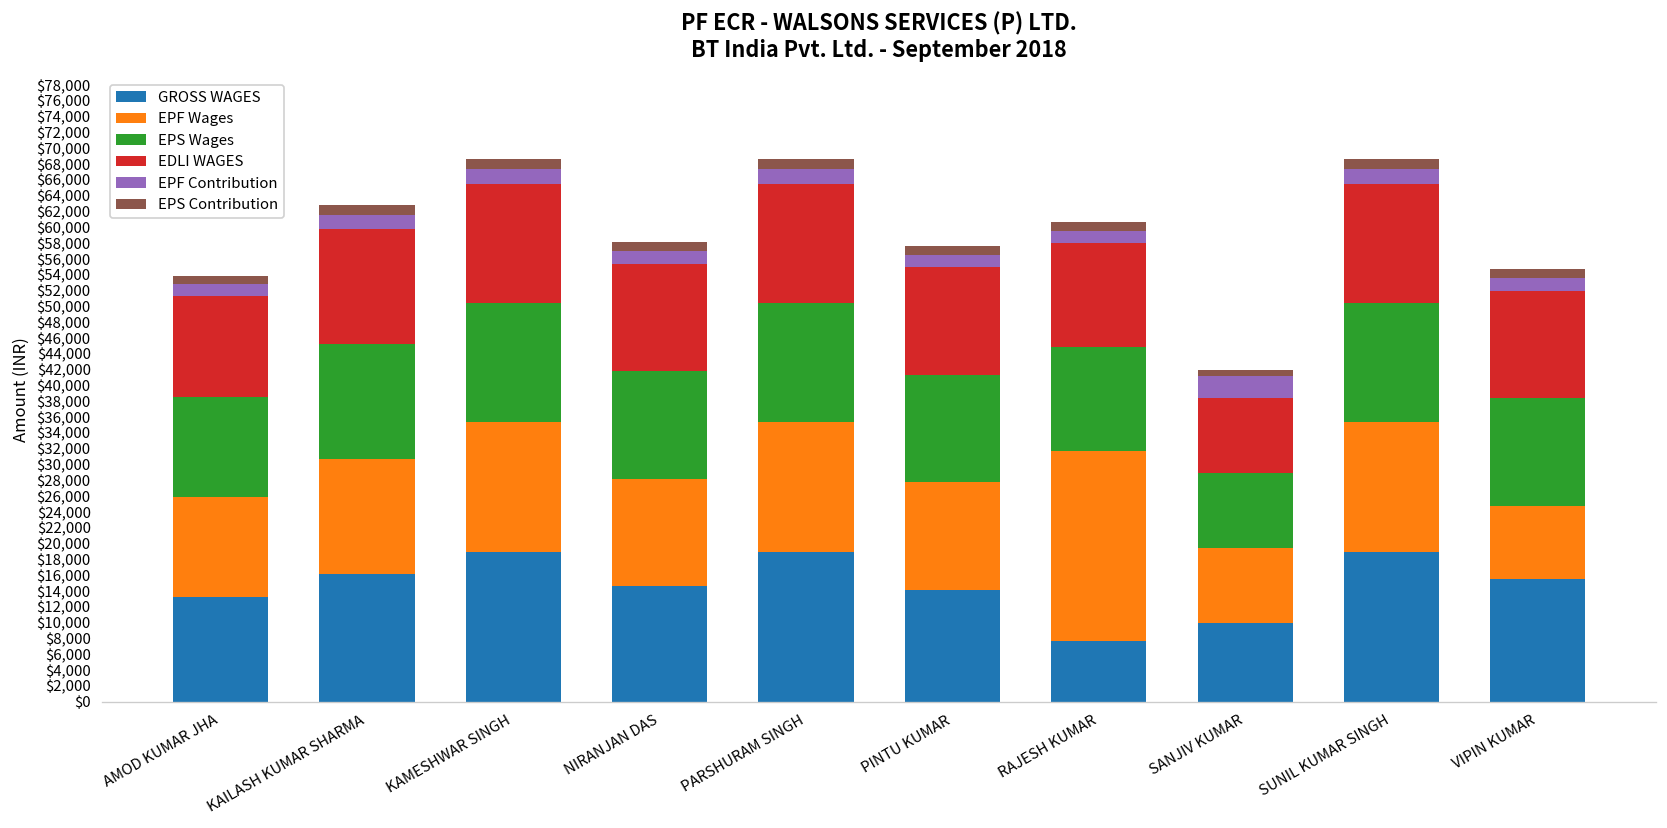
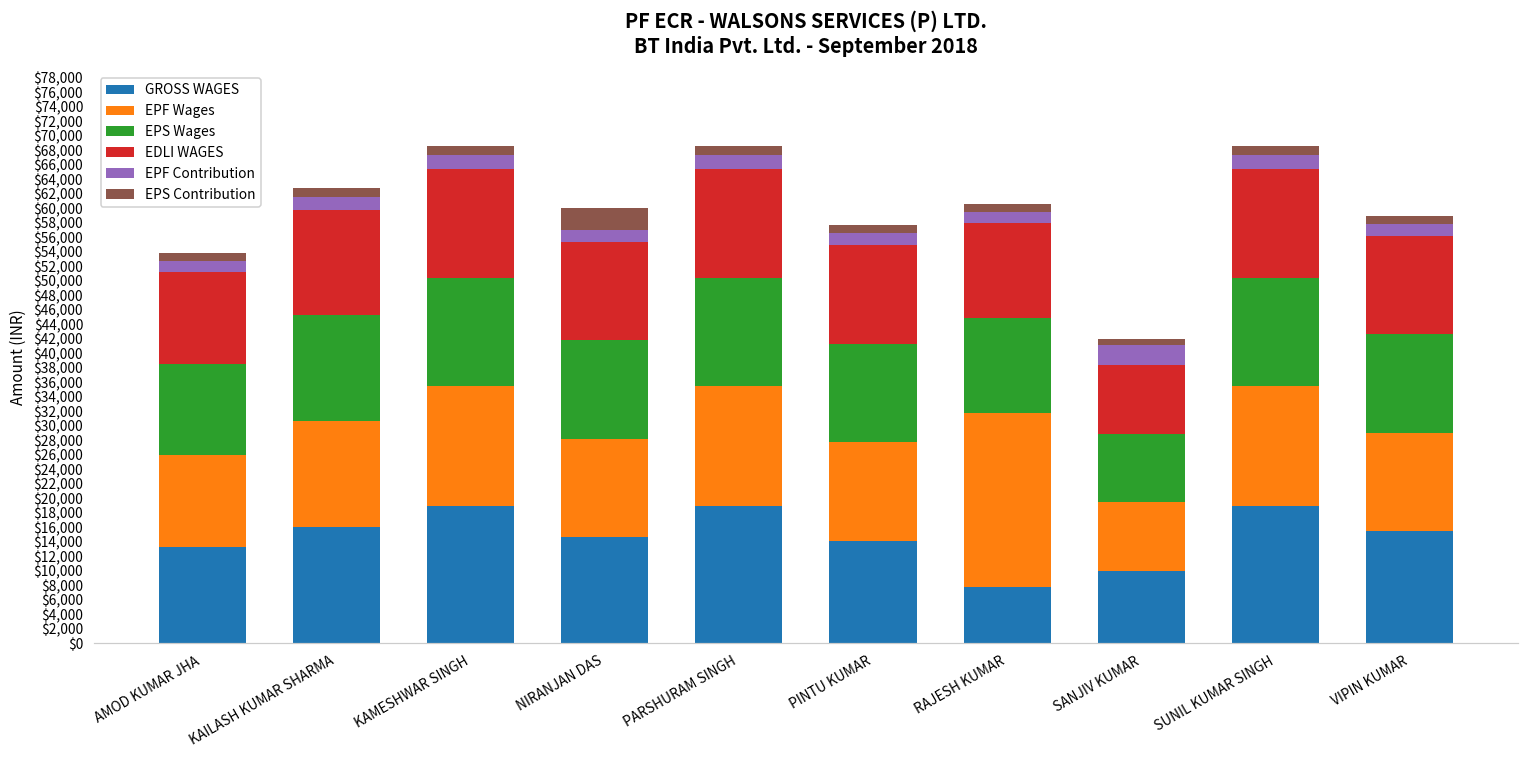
  {
    "GROSS WAGES": {
      "AMOD KUMAR JHA": "$13,000",
      "KAILASH KUMAR SHARMA": "$16,000",
      "KAMESHWAR SINGH": "$19,000",
      "NIRANJAN DAS": "$15,000",
      "PARSHURAM SINGH": "$19,000",
      "PINTU KUMAR": "$14,000",
      "RAJESH KUMAR": "$8,000",
      "SANJIV KUMAR": "$10,000",
      "SUNIL KUMAR SINGH": "$19,000",
      "VIPIN KUMAR": "$15,000"
    },
    "EPF Wages": {
      "AMOD KUMAR JHA": "$13,000",
      "KAILASH KUMAR SHARMA": "$15,000",
      "KAMESHWAR SINGH": "$16,000",
      "NIRANJAN DAS": "$14,000",
      "PARSHURAM SINGH": "$16,000",
      "PINTU KUMAR": "$14,000",
      "RAJESH KUMAR": "$24,000",
      "SANJIV KUMAR": "$10,000",
      "SUNIL KUMAR SINGH": "$16,000",
-     "VIPIN KUMAR": "$9,000"
+     "VIPIN KUMAR": "$14,000"
    },
    "EPS Wages": {
      "AMOD KUMAR JHA": "$13,000",
      "KAILASH KUMAR SHARMA": "$15,000",
      "KAMESHWAR SINGH": "$15,000",
      "NIRANJAN DAS": "$14,000",
      "PARSHURAM SINGH": "$15,000",
      "PINTU KUMAR": "$14,000",
      "RAJESH KUMAR": "$13,000",
      "SANJIV KUMAR": "$10,000",
      "SUNIL KUMAR SINGH": "$15,000",
      "VIPIN KUMAR": "$14,000"
    },
    "EDLI WAGES": {
      "AMOD KUMAR JHA": "$13,000",
      "KAILASH KUMAR SHARMA": "$15,000",
      "KAMESHWAR SINGH": "$15,000",
      "NIRANJAN DAS": "$14,000",
      "PARSHURAM SINGH": "$15,000",
      "PINTU KUMAR": "$14,000",
      "RAJESH KUMAR": "$13,000",
      "SANJIV KUMAR": "$10,000",
      "SUNIL KUMAR SINGH": "$15,000",
      "VIPIN KUMAR": "$14,000"
    },
    "EPF Contribution": {
      "AMOD KUMAR JHA": "$2,000",
      "KAILASH KUMAR SHARMA": "$2,000",
      "KAMESHWAR SINGH": "$2,000",
      "NIRANJAN DAS": "$2,000",
      "PARSHURAM SINGH": "$2,000",
      "PINTU KUMAR": "$2,000",
      "RAJESH KUMAR": "$2,000",
      "SANJIV KUMAR": "$3,000",
      "SUNIL KUMAR SINGH": "$2,000",
      "VIPIN KUMAR": "$2,000"
    },
    "EPS Contribution": {
      "AMOD KUMAR JHA": "$1,000",
      "KAILASH KUMAR SHARMA": "$1,000",
      "KAMESHWAR SINGH": "$1,000",
-     "NIRANJAN DAS": "$1,000",
+     "NIRANJAN DAS": "$3,000",
      "PARSHURAM SINGH": "$1,000",
      "PINTU KUMAR": "$1,000",
      "RAJESH KUMAR": "$1,000",
      "SANJIV KUMAR": "$1,000",
      "SUNIL KUMAR SINGH": "$1,000",
      "VIPIN KUMAR": "$1,000"
    }
  }
